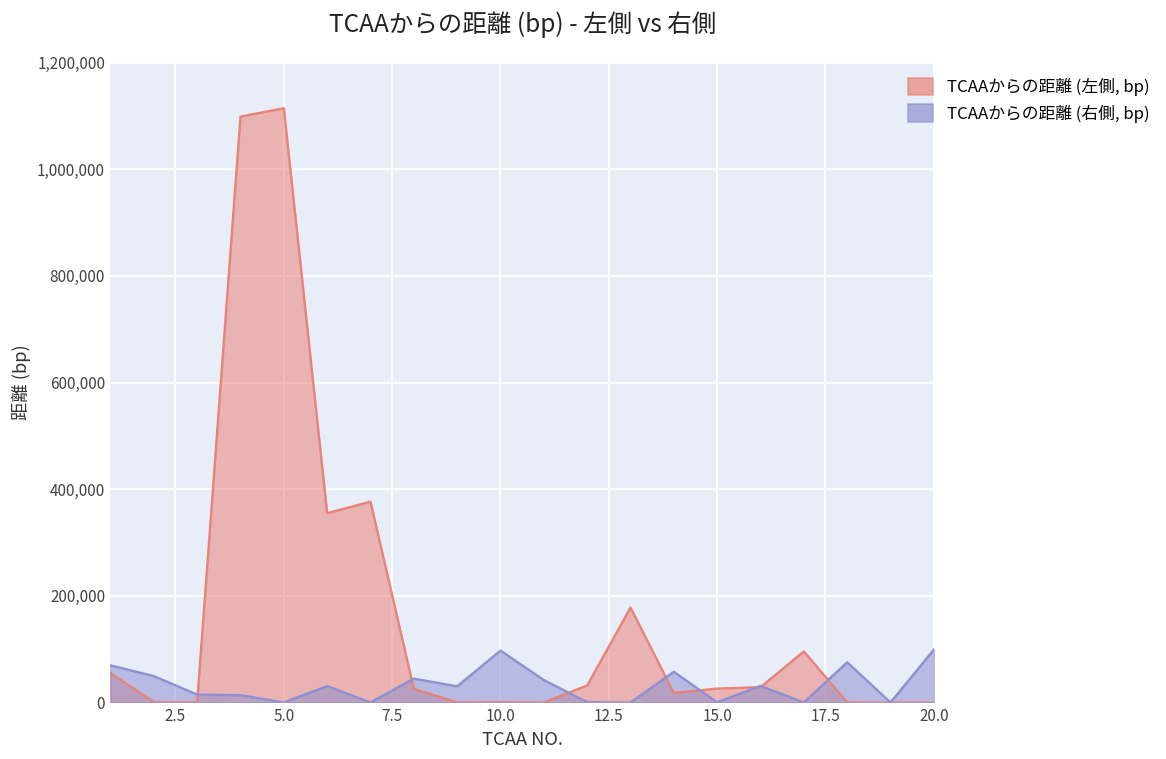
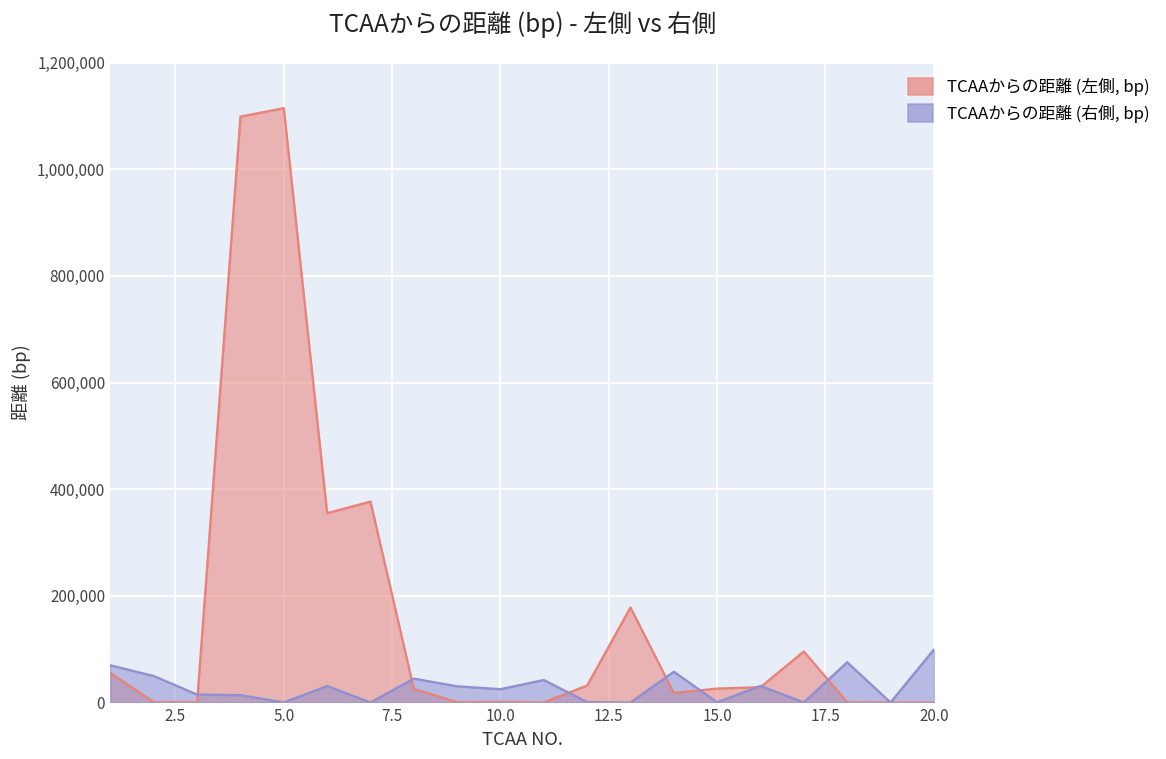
  {
    "TCAAからの距離 (左側, bp)": {
      "5.0": "1,110,000",
      "10.0": "0",
      "15.0": "30,000",
      "20.0": "0"
    },
    "TCAAからの距離 (右側, bp)": {
      "5.0": "0",
-     "10.0": "100,000",
+     "10.0": "20,000",
      "15.0": "0",
      "20.0": "100,000"
    }
  }
